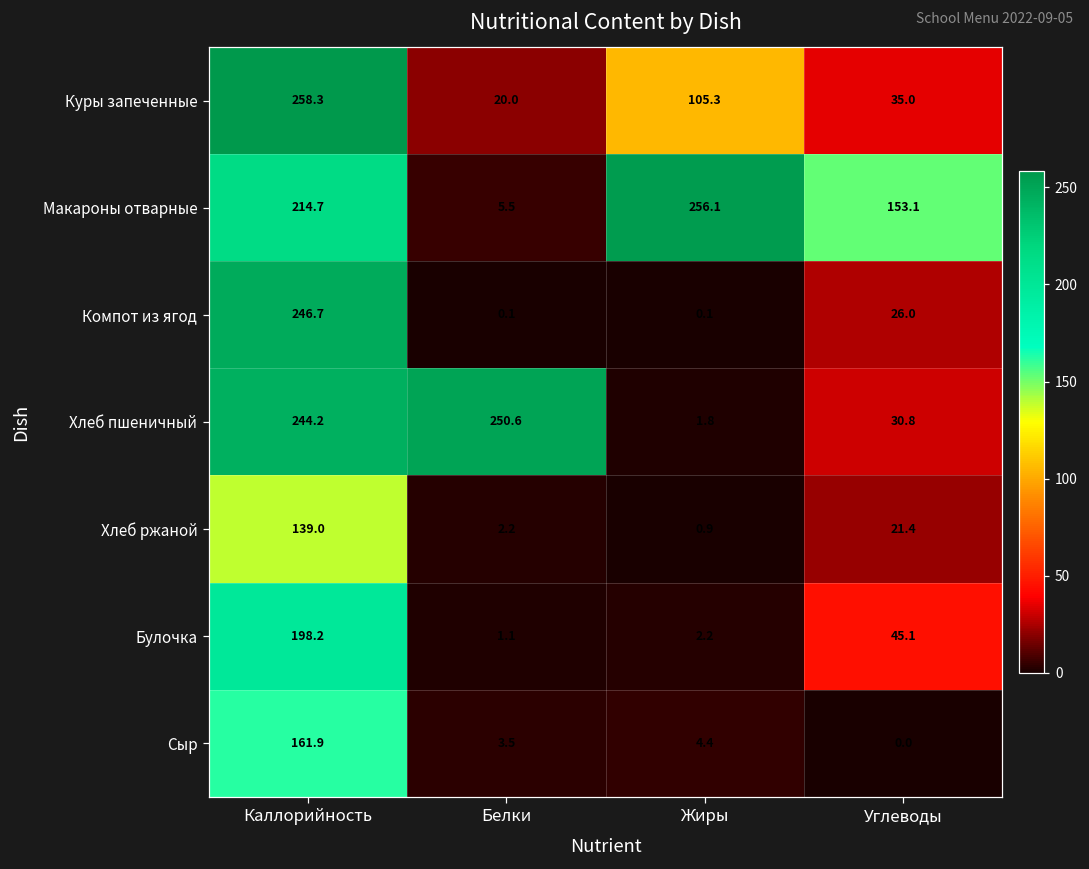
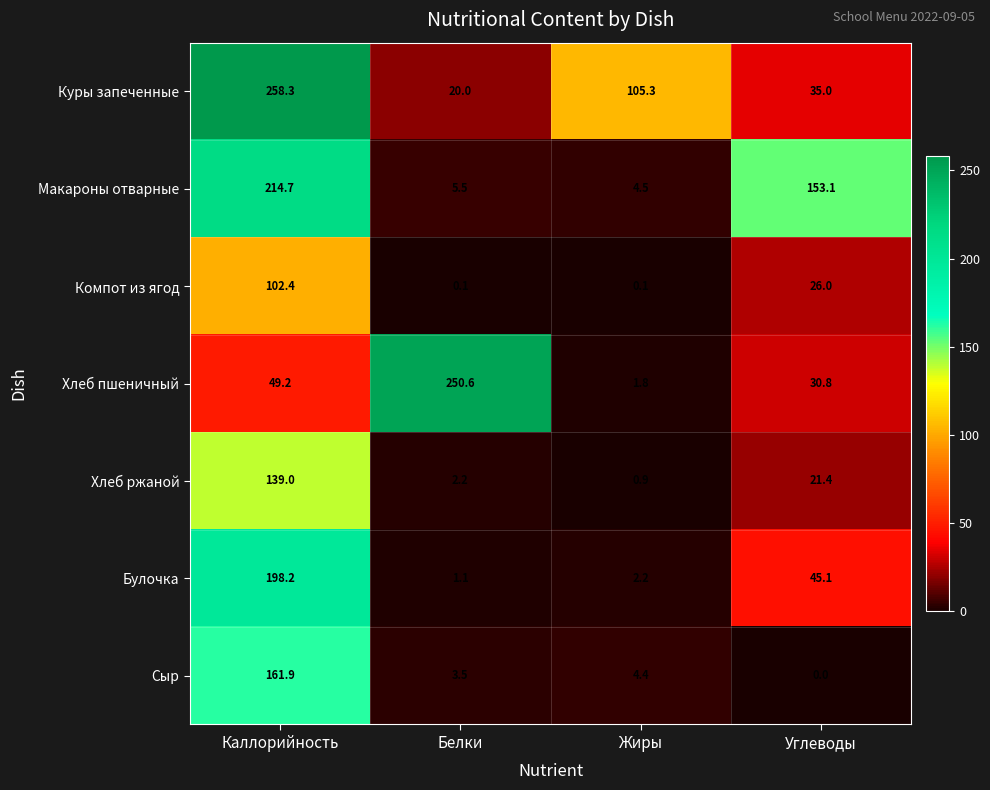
  {
    "Куры запеченные": {
      "Каллорийность": 258.3,
      "Белки": 20.0,
      "Жиры": 105.3,
      "Углеводы": 35.0
    },
    "Макароны отварные": {
      "Каллорийность": 214.7,
      "Белки": 5.5,
-     "Жиры": 256.1,
+     "Жиры": 4.5,
      "Углеводы": 153.1
    },
    "Компот из ягод": {
-     "Каллорийность": 246.7,
+     "Каллорийность": 102.4,
      "Углеводы": 26.0
    },
    "Хлеб пшеничный": {
-     "Каллорийность": 244.2,
+     "Каллорийность": 49.2,
      "Белки": 250.6,
      "Углеводы": 30.8
    },
    "Хлеб ржаной": {
      "Каллорийность": 139.0,
      "Углеводы": 21.4
    },
    "Булочка": {
      "Каллорийность": 198.2,
      "Углеводы": 45.1
    },
    "Сыр": {
      "Каллорийность": 161.9,
      "Жиры": 4.4
    }
  }
